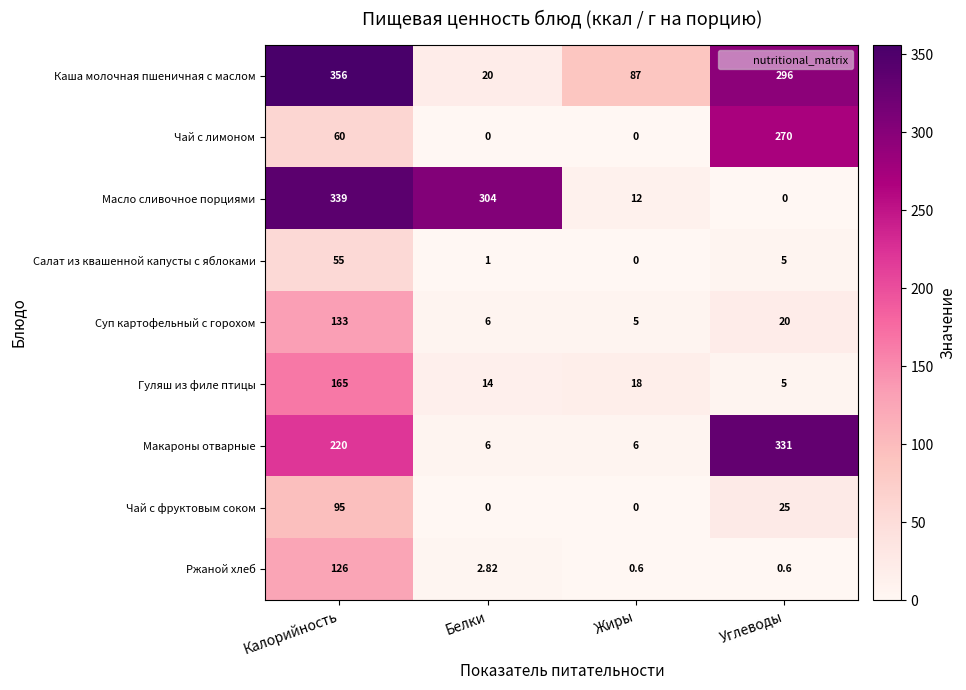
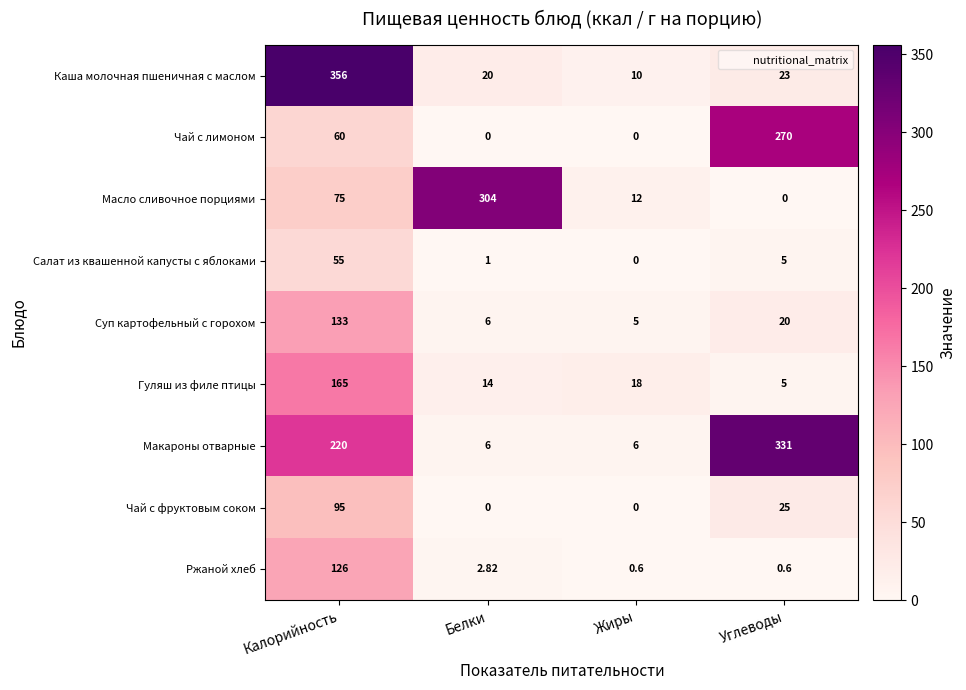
  {
    "Каша молочная пшеничная с маслом": {
      "Калорийность": 356,
      "Белки": 20,
-     "Жиры": 87,
-     "Углеводы": 296
+     "Жиры": 10,
+     "Углеводы": 23
    },
    "Чай с лимоном": {
      "Калорийность": 60,
      "Белки": 0,
      "Жиры": 0,
      "Углеводы": 270
    },
    "Масло сливочное порциями": {
-     "Калорийность": 339,
+     "Калорийность": 75,
      "Белки": 304,
      "Жиры": 12,
      "Углеводы": 0
    },
    "Салат из квашенной капусты с яблоками": {
      "Калорийность": 55,
      "Белки": 1,
      "Жиры": 0,
      "Углеводы": 5
    },
    "Суп картофельный с горохом": {
      "Калорийность": 133,
      "Белки": 6,
      "Жиры": 5,
      "Углеводы": 20
    },
    "Гуляш из филе птицы": {
      "Калорийность": 165,
      "Белки": 14,
      "Жиры": 18,
      "Углеводы": 5
    },
    "Макароны отварные": {
      "Калорийность": 220,
      "Белки": 6,
      "Жиры": 6,
      "Углеводы": 331
    },
    "Чай с фруктовым соком": {
      "Калорийность": 95,
      "Белки": 0,
      "Жиры": 0,
      "Углеводы": 25
    },
    "Ржаной хлеб": {
      "Калорийность": 126,
      "Белки": 2.82,
      "Жиры": 0.6,
      "Углеводы": 0.6
    }
  }
